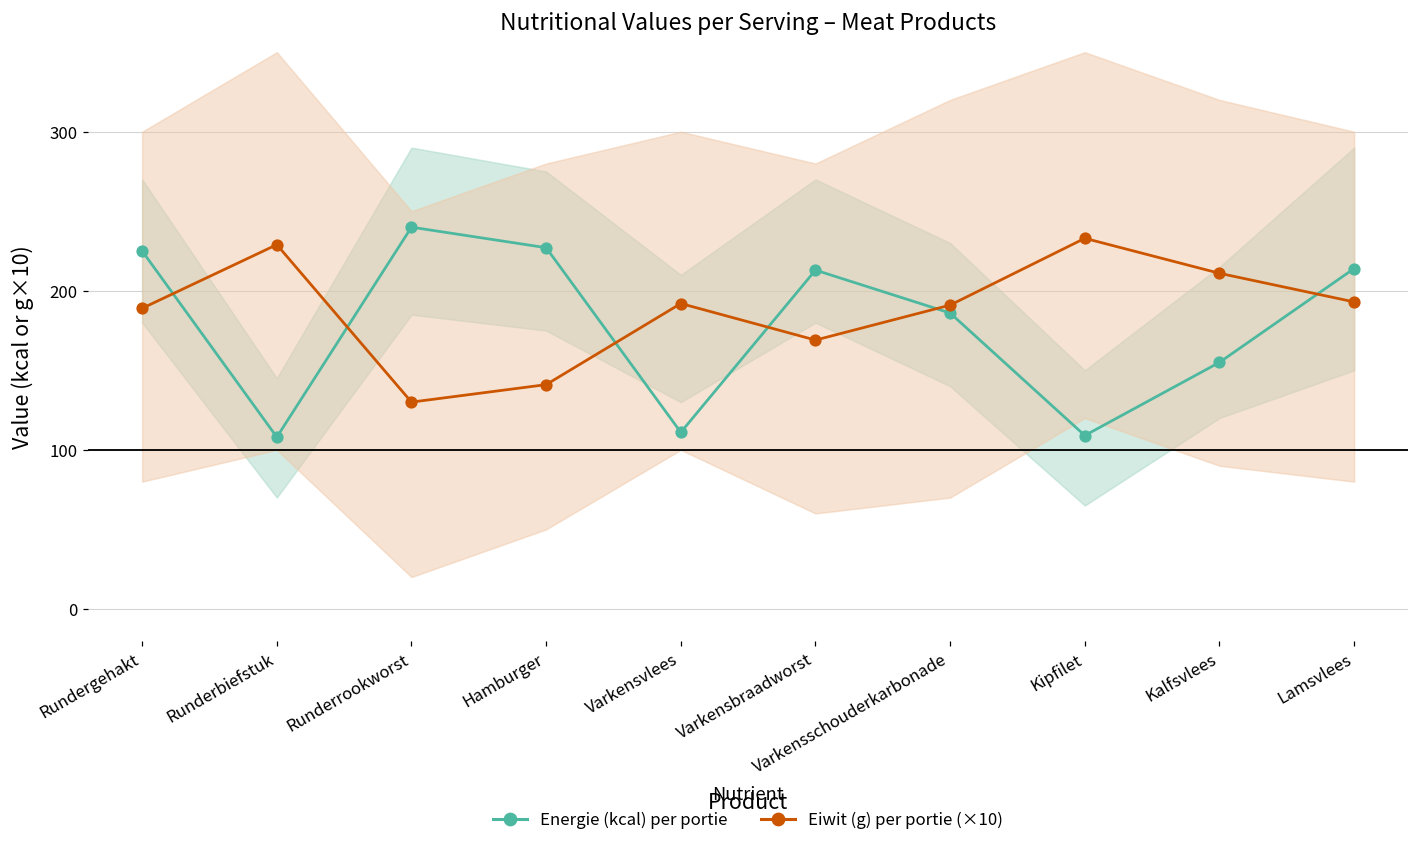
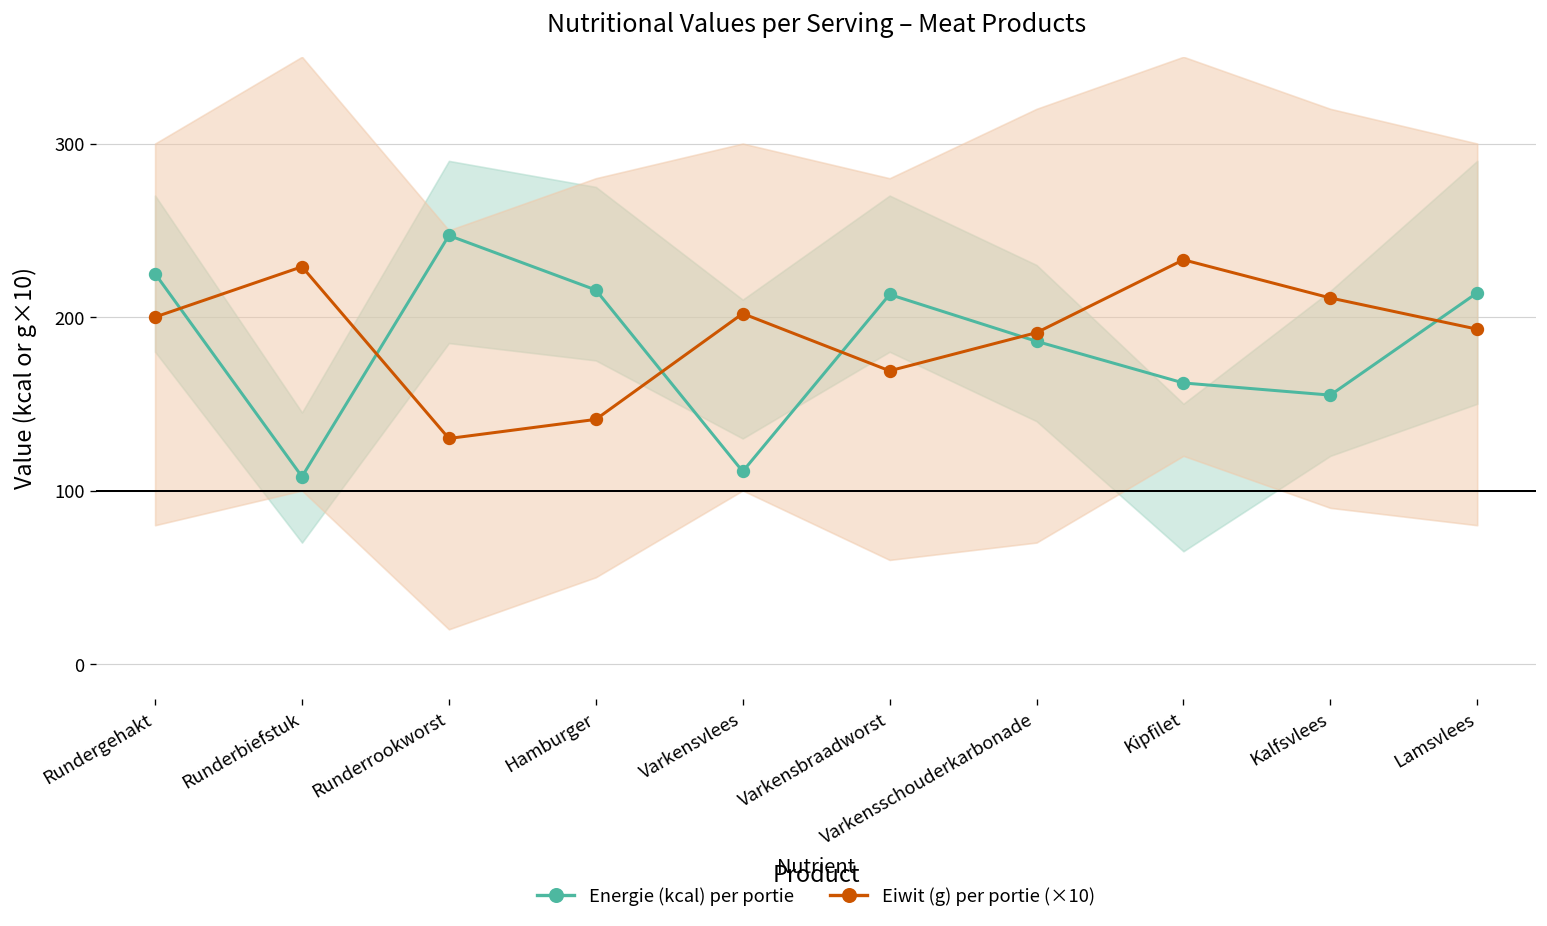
  {
    "Energie (kcal) per portie": {
      "Rundergehakt": 225,
      "Runderbiefstuk": 108,
-     "Runderrookworst": 240,
-     "Hamburger": 227,
+     "Runderrookworst": 247,
+     "Hamburger": 216,
      "Varkensvlees": 111,
      "Varkensbraadworst": 213,
      "Varkensschouderkarbonade": 186,
-     "Kipfilet": 109,
+     "Kipfilet": 162,
      "Kalfsvlees": 155,
      "Lamsvlees": 214
    },
    "Eiwit (g) per portie (×10)": {
-     "Rundergehakt": 189,
+     "Rundergehakt": 200,
      "Runderbiefstuk": 229,
      "Runderrookworst": 130,
      "Hamburger": 141,
-     "Varkensvlees": 192,
+     "Varkensvlees": 202,
      "Varkensbraadworst": 169,
      "Varkensschouderkarbonade": 191,
      "Kipfilet": 233,
      "Kalfsvlees": 211,
      "Lamsvlees": 193
    }
  }
